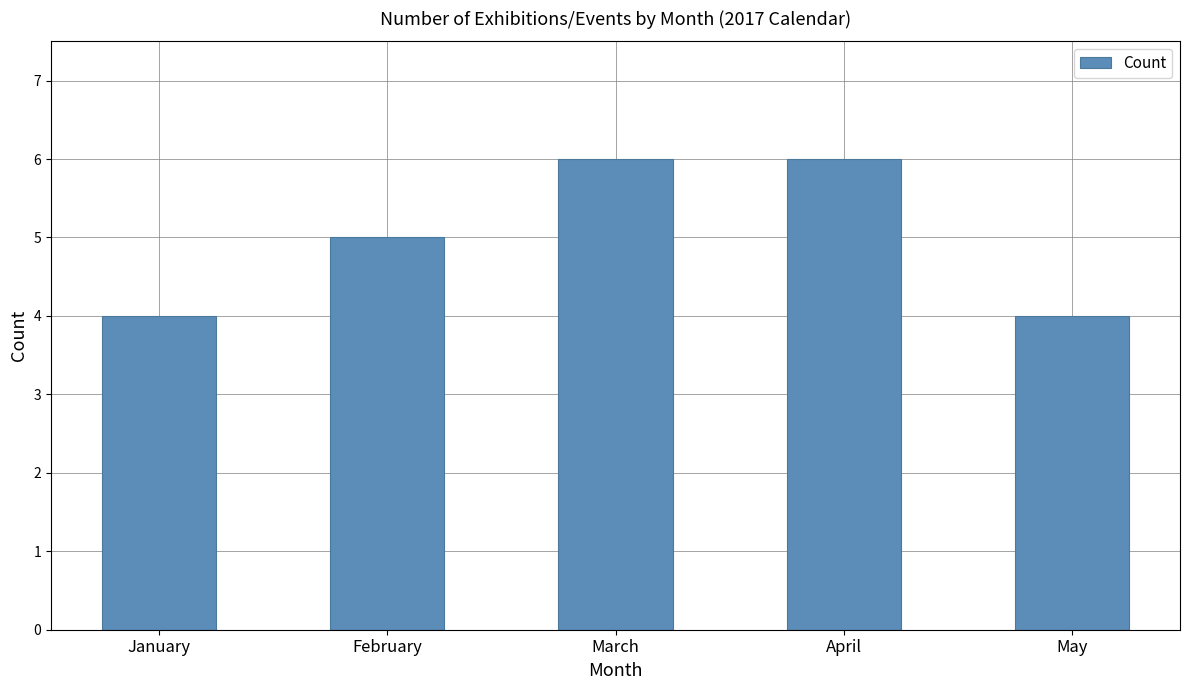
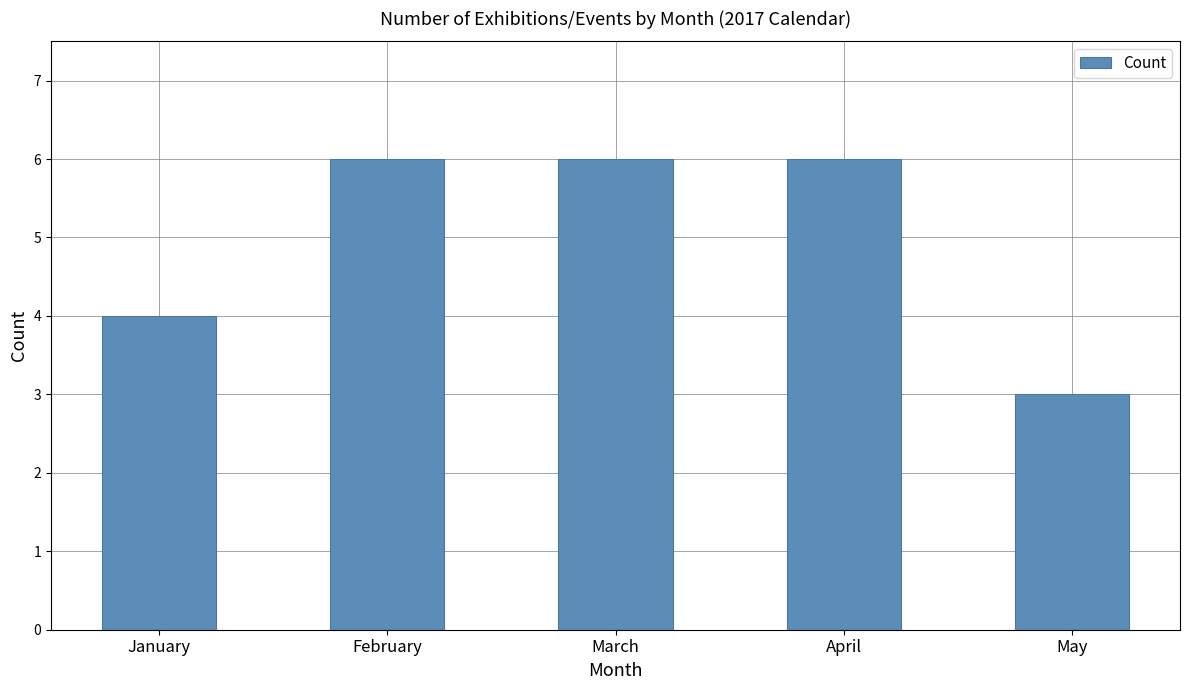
  {
    "January": 4,
-   "February": 5,
+   "February": 6,
    "March": 6,
    "April": 6,
-   "May": 4
+   "May": 3
  }
